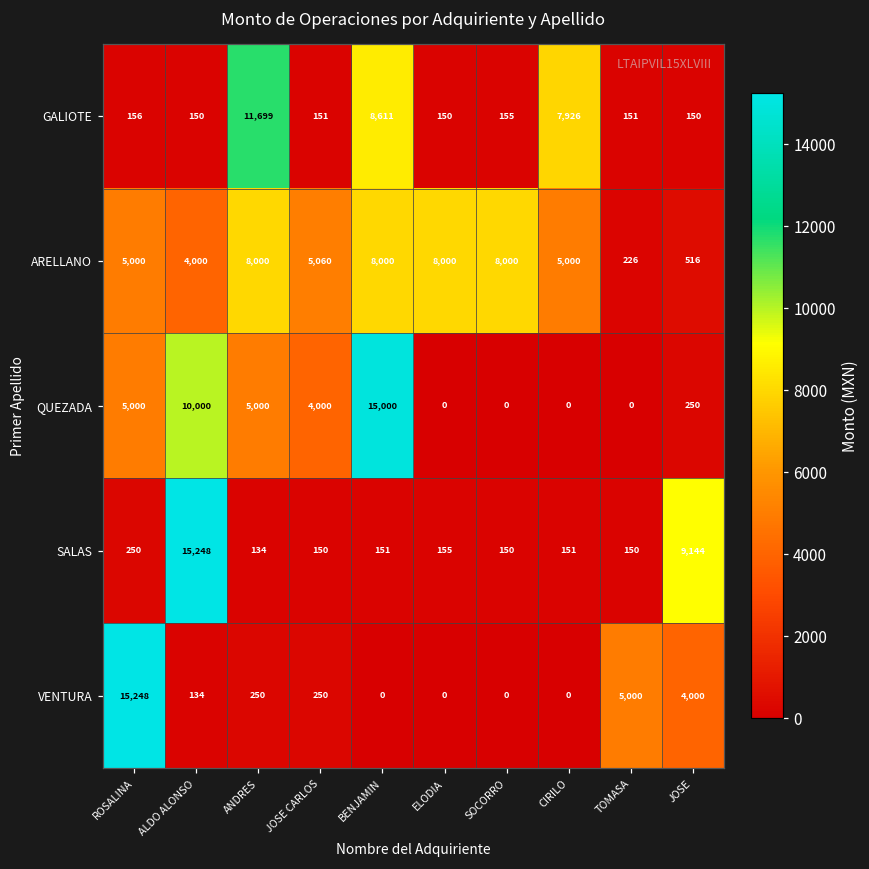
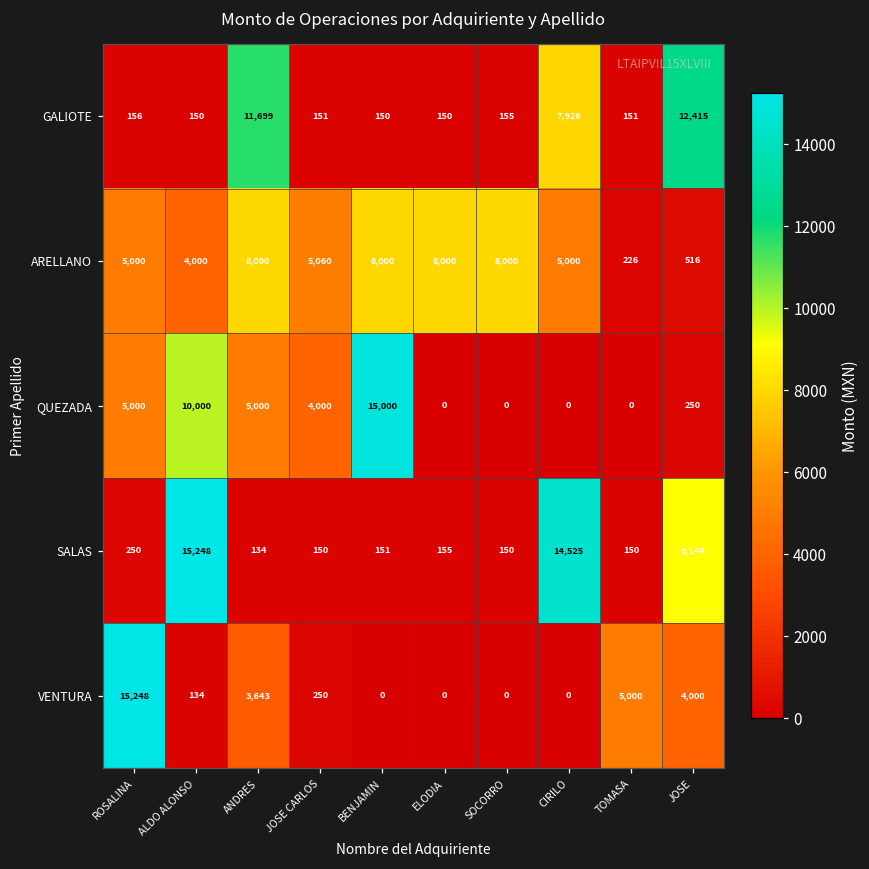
  {
    "GALIOTE": {
      "ROSALINA": "156",
      "ALDO ALONSO": "150",
      "ANDRES": "11,699",
      "JOSE CARLOS": "151",
-     "BENJAMIN": "8,611",
+     "BENJAMIN": "150",
      "ELODIA": "150",
      "SOCORRO": "155",
      "CIRILO": "7,926",
      "TOMASA": "151",
-     "JOSE": "150"
+     "JOSE": "12,415"
    },
    "ARELLANO": {
      "ROSALINA": "5,000",
      "ALDO ALONSO": "4,000",
      "ANDRES": "8,000",
      "JOSE CARLOS": "5,060",
      "BENJAMIN": "8,000",
      "ELODIA": "8,000",
      "SOCORRO": "8,000",
      "CIRILO": "5,000",
      "TOMASA": "226",
      "JOSE": "516"
    },
    "QUEZADA": {
      "ROSALINA": "5,000",
      "ALDO ALONSO": "10,000",
      "ANDRES": "5,000",
      "JOSE CARLOS": "4,000",
      "BENJAMIN": "15,000",
      "ELODIA": "0",
      "SOCORRO": "0",
      "CIRILO": "0",
      "TOMASA": "0",
      "JOSE": "250"
    },
    "SALAS": {
      "ROSALINA": "250",
      "ALDO ALONSO": "15,248",
      "ANDRES": "134",
      "JOSE CARLOS": "150",
      "BENJAMIN": "151",
      "ELODIA": "155",
      "SOCORRO": "150",
-     "CIRILO": "151",
+     "CIRILO": "14,525",
      "TOMASA": "150",
      "JOSE": "9,144"
    },
    "VENTURA": {
      "ROSALINA": "15,248",
      "ALDO ALONSO": "134",
-     "ANDRES": "250",
+     "ANDRES": "3,643",
      "JOSE CARLOS": "250",
      "BENJAMIN": "0",
      "ELODIA": "0",
      "SOCORRO": "0",
      "CIRILO": "0",
      "TOMASA": "5,000",
      "JOSE": "4,000"
    }
  }
